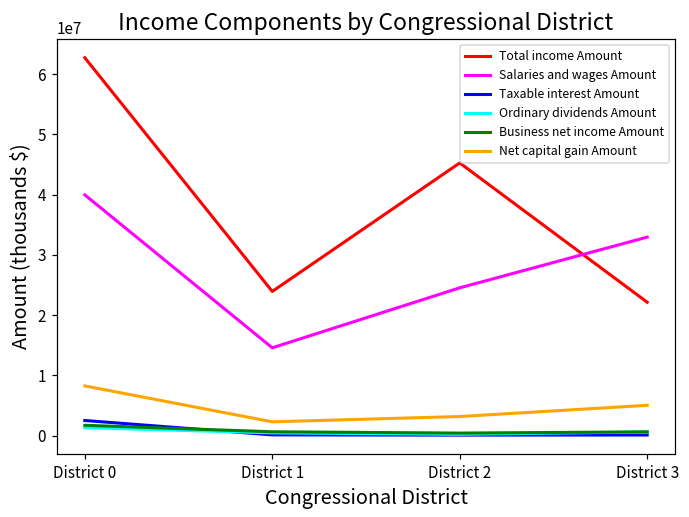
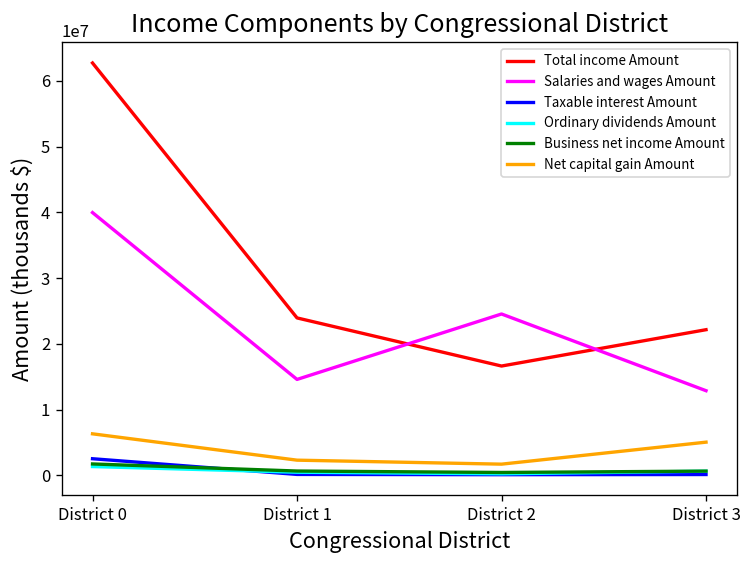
  {
    "Total income Amount": {
      "District 0": 63000000,
      "District 1": 24000000,
-     "District 2": 45000000,
+     "District 2": 17000000,
      "District 3": 22000000
    },
    "Salaries and wages Amount": {
      "District 0": 40000000,
      "District 1": 15000000,
      "District 2": 25000000,
-     "District 3": 33000000
+     "District 3": 13000000
    },
    "Taxable interest Amount": {
      "District 0": 3000000,
      "District 3": 0
    },
    "Net capital gain Amount": {
-     "District 0": 8000000,
+     "District 0": 6000000,
      "District 1": 2000000,
-     "District 2": 3000000,
+     "District 2": 2000000,
      "District 3": 5000000
    }
  }
